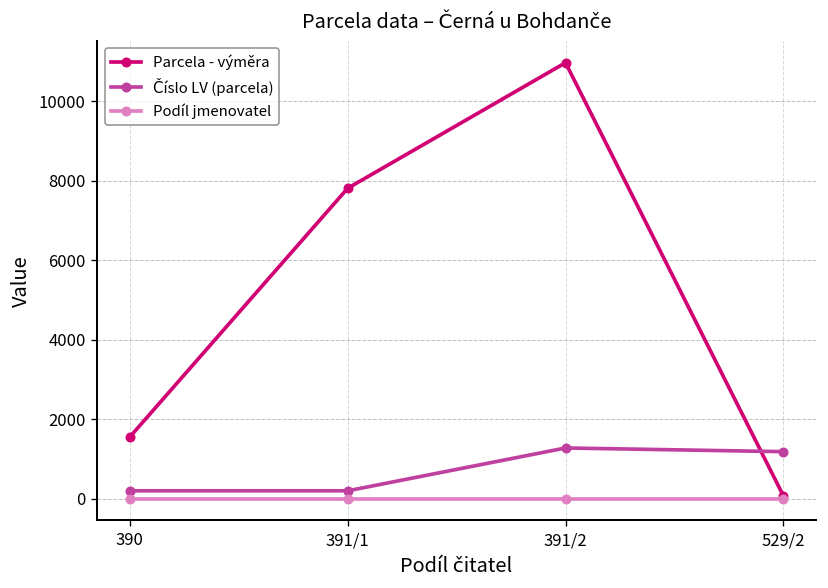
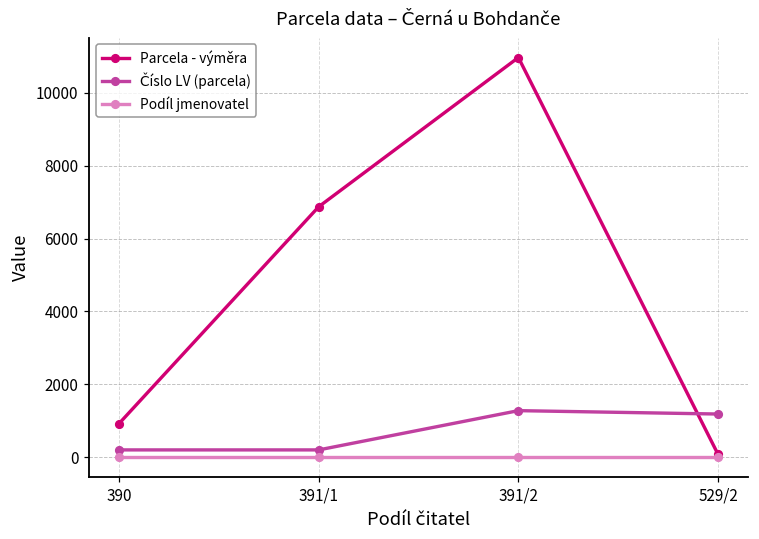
  {
    "Parcela - výměra": {
-     "390": 1600,
-     "391/1": 7800,
+     "390": 900,
+     "391/1": 6900,
      "391/2": 11000
    },
    "Číslo LV (parcela)": {
      "390": 200,
      "391/1": 200,
      "391/2": 1300,
      "529/2": 1200
    },
    "Podíl jmenovatel": {
      "390": 0,
      "391/1": 0,
      "391/2": 0
    }
  }
